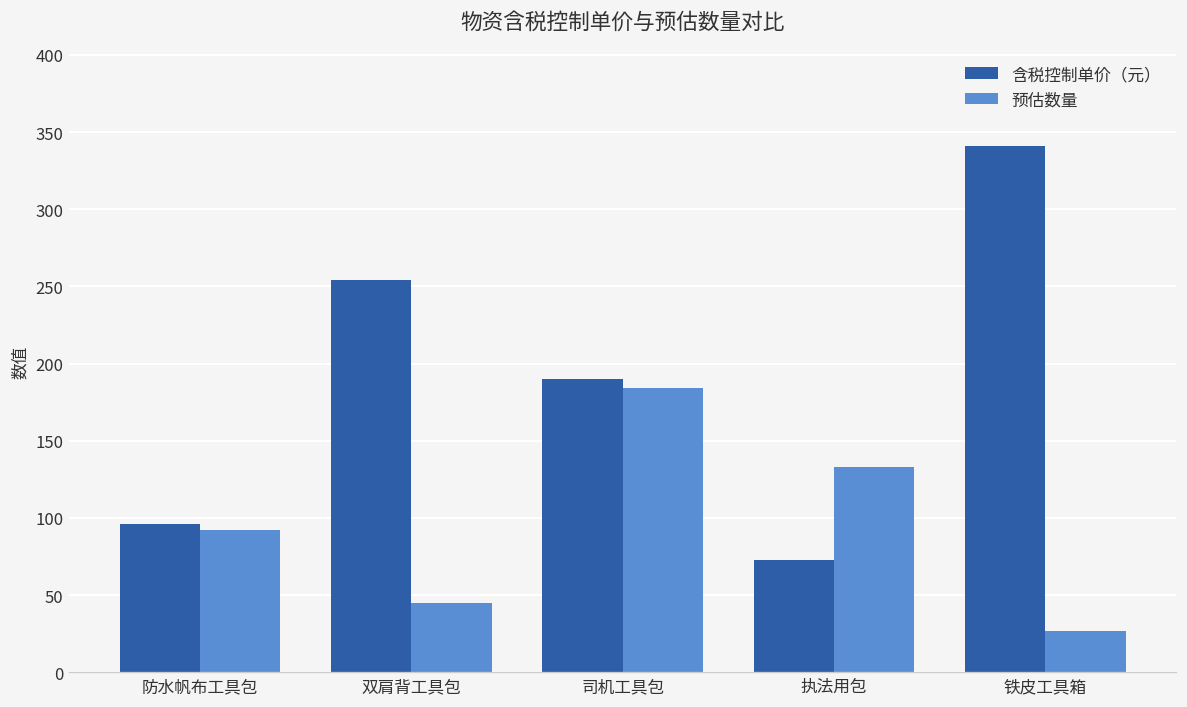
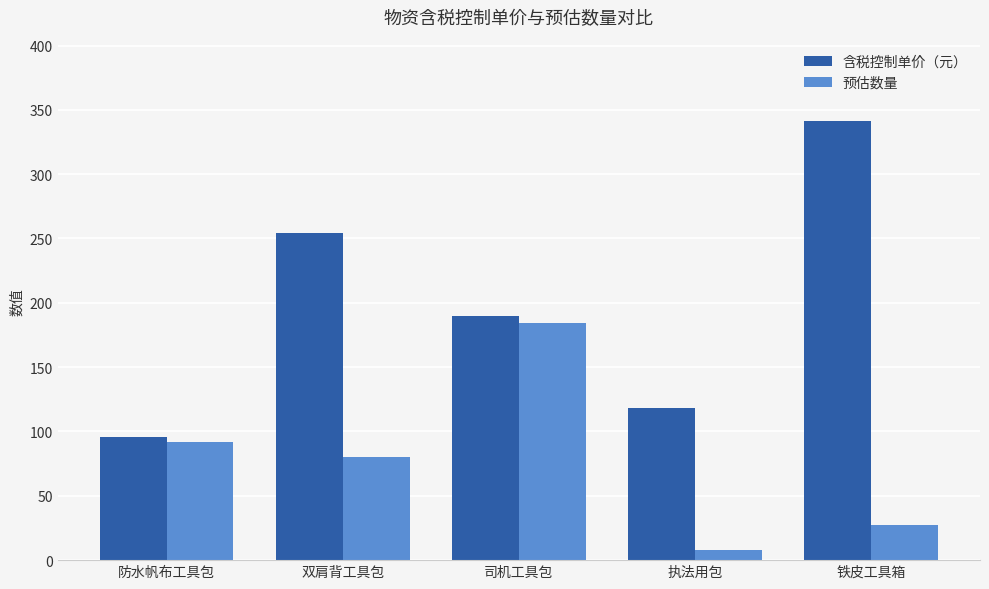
  {
    "含税控制单价（元）": {
      "防水帆布工具包": 96,
      "双肩背工具包": 254,
      "司机工具包": 190,
-     "执法用包": 73,
+     "执法用包": 118,
      "铁皮工具箱": 341
    },
    "预估数量": {
      "防水帆布工具包": 92,
-     "双肩背工具包": 45,
+     "双肩背工具包": 80,
      "司机工具包": 184,
-     "执法用包": 133,
+     "执法用包": 8,
      "铁皮工具箱": 27
    }
  }
